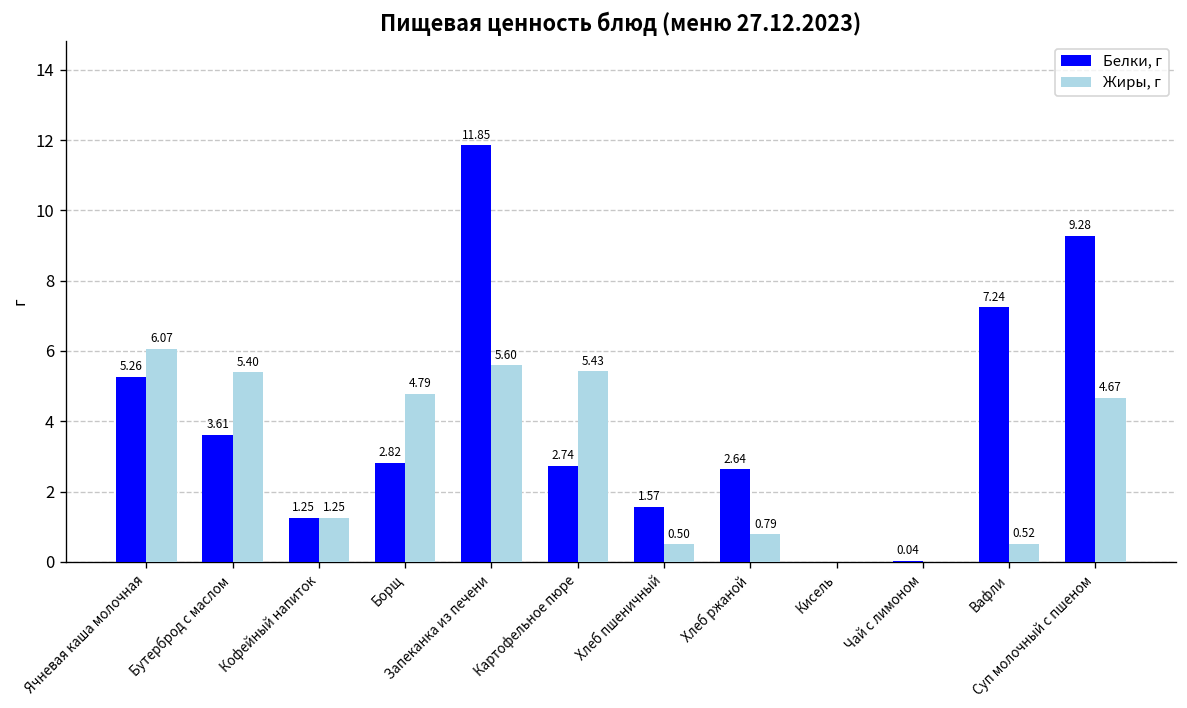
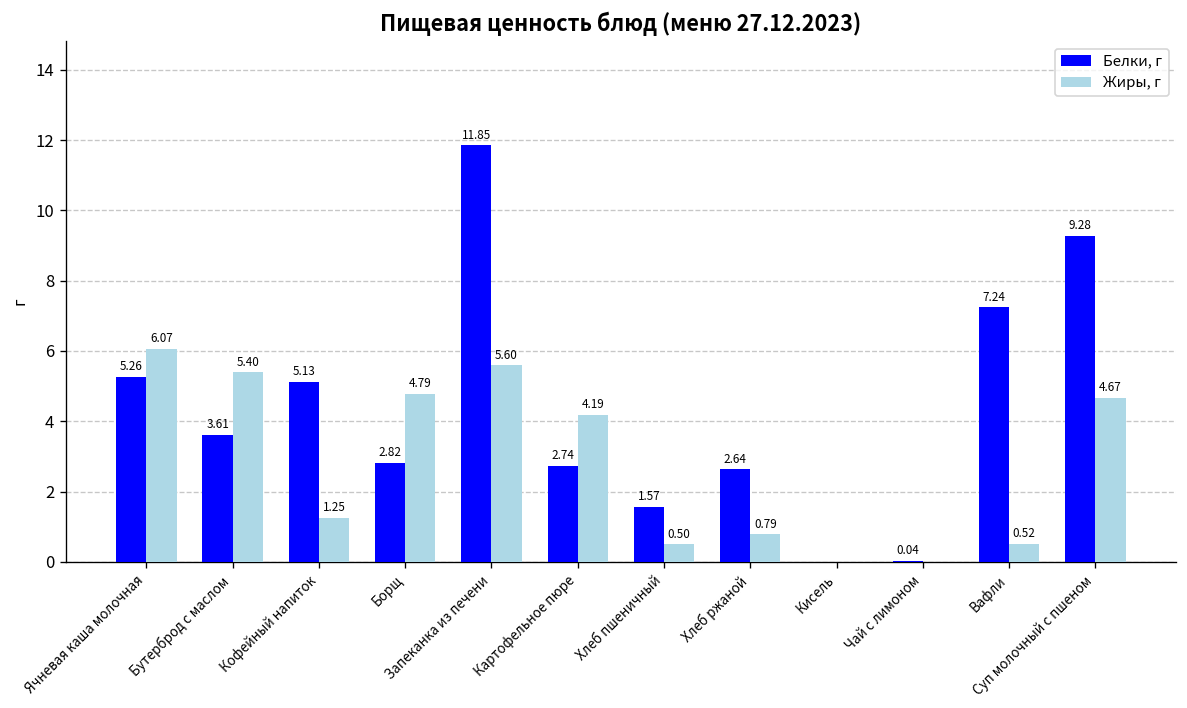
  {
    "Белки, г": {
      "Ячневая каша молочная": 5.26,
      "Бутерброд с маслом": 3.61,
-     "Кофейный напиток": 1.25,
+     "Кофейный напиток": 5.13,
      "Борщ": 2.82,
      "Запеканка из печени": 11.85,
      "Картофельное пюре": 2.74,
      "Хлеб пшеничный": 1.57,
      "Хлеб ржаной": 2.64,
      "Чай с лимоном": 0.04,
      "Вафли": 7.24,
      "Суп молочный с пшеном": 9.28
    },
    "Жиры, г": {
      "Ячневая каша молочная": 6.07,
      "Бутерброд с маслом": 5.40,
      "Кофейный напиток": 1.25,
      "Борщ": 4.79,
      "Запеканка из печени": 5.60,
-     "Картофельное пюре": 5.43,
+     "Картофельное пюре": 4.19,
      "Хлеб пшеничный": 0.50,
      "Хлеб ржаной": 0.79,
      "Вафли": 0.52,
      "Суп молочный с пшеном": 4.67
    }
  }
